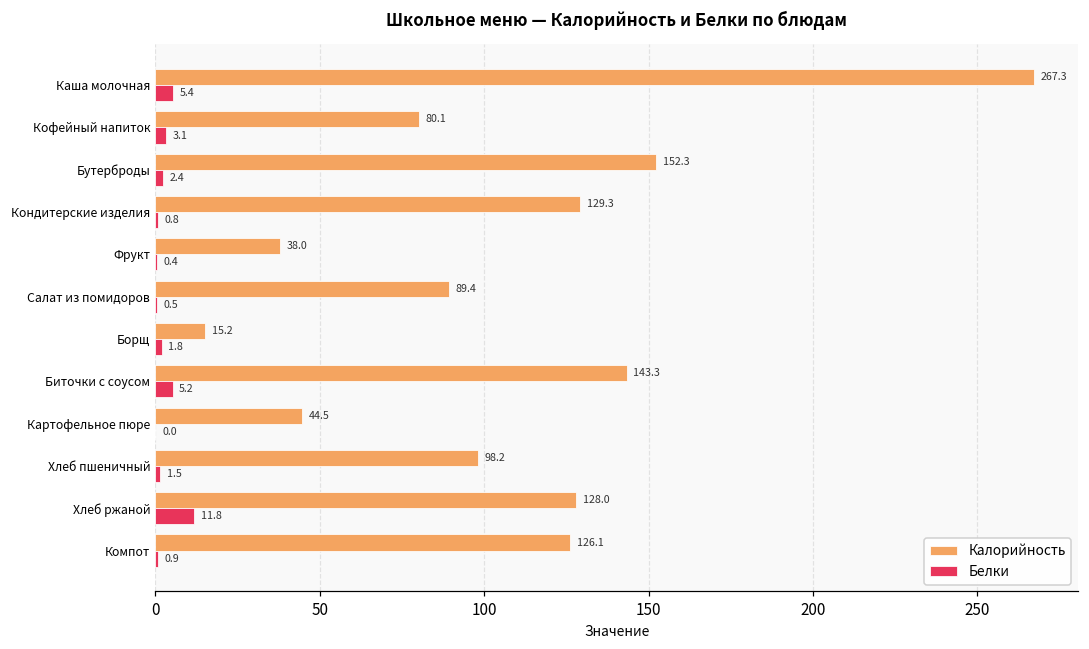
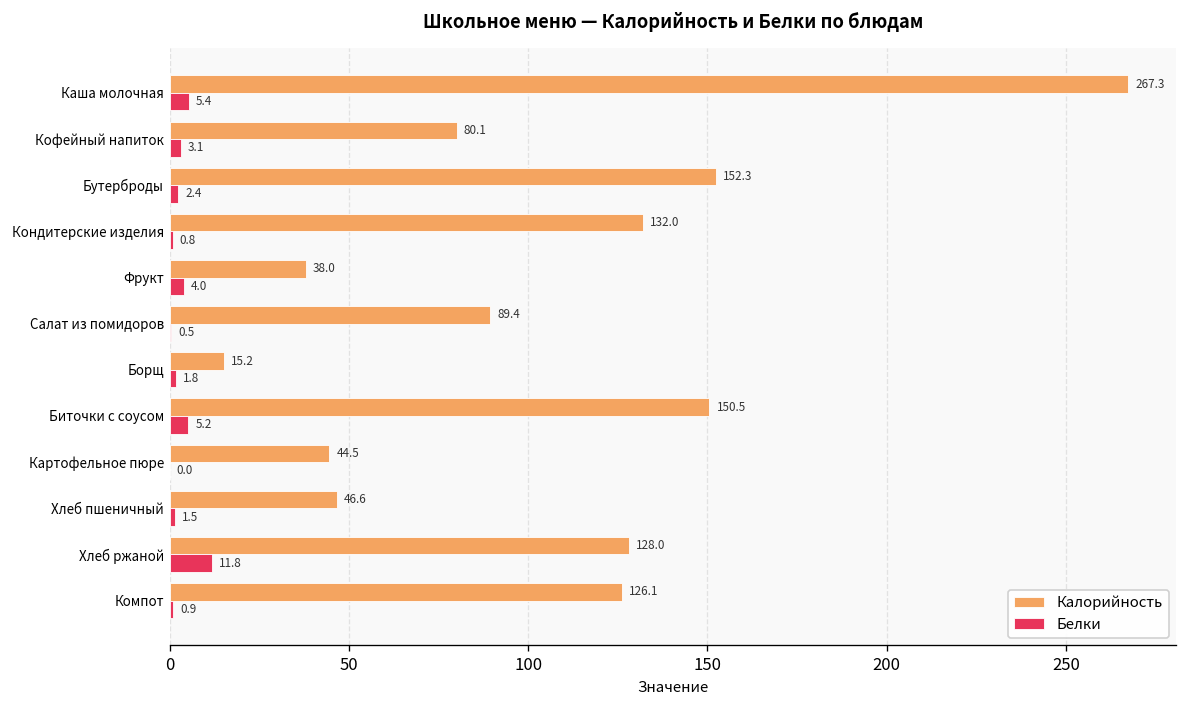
  {
    "Калорийность": {
      "Каша молочная": 267.3,
      "Кофейный напиток": 80.1,
      "Бутерброды": 152.3,
-     "Кондитерские изделия": 129.3,
+     "Кондитерские изделия": 132.0,
      "Фрукт": 38.0,
      "Салат из помидоров": 89.4,
      "Борщ": 15.2,
-     "Биточки с соусом": 143.3,
+     "Биточки с соусом": 150.5,
      "Картофельное пюре": 44.5,
-     "Хлеб пшеничный": 98.2,
+     "Хлеб пшеничный": 46.6,
      "Хлеб ржаной": 128.0,
      "Компот": 126.1
    },
    "Белки": {
      "Каша молочная": 5.4,
      "Кофейный напиток": 3.1,
      "Бутерброды": 2.4,
      "Кондитерские изделия": 0.8,
-     "Фрукт": 0.4,
+     "Фрукт": 4.0,
      "Салат из помидоров": 0.5,
      "Борщ": 1.8,
      "Биточки с соусом": 5.2,
      "Картофельное пюре": 0.0,
      "Хлеб пшеничный": 1.5,
      "Хлеб ржаной": 11.8,
      "Компот": 0.9
    }
  }
